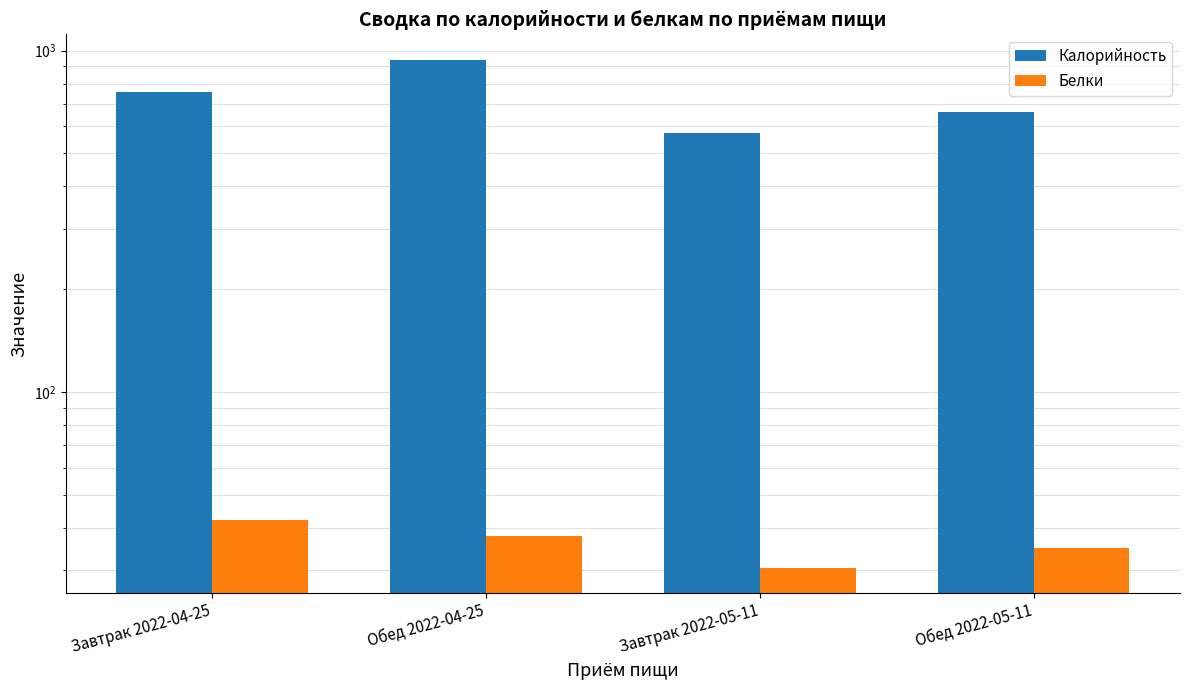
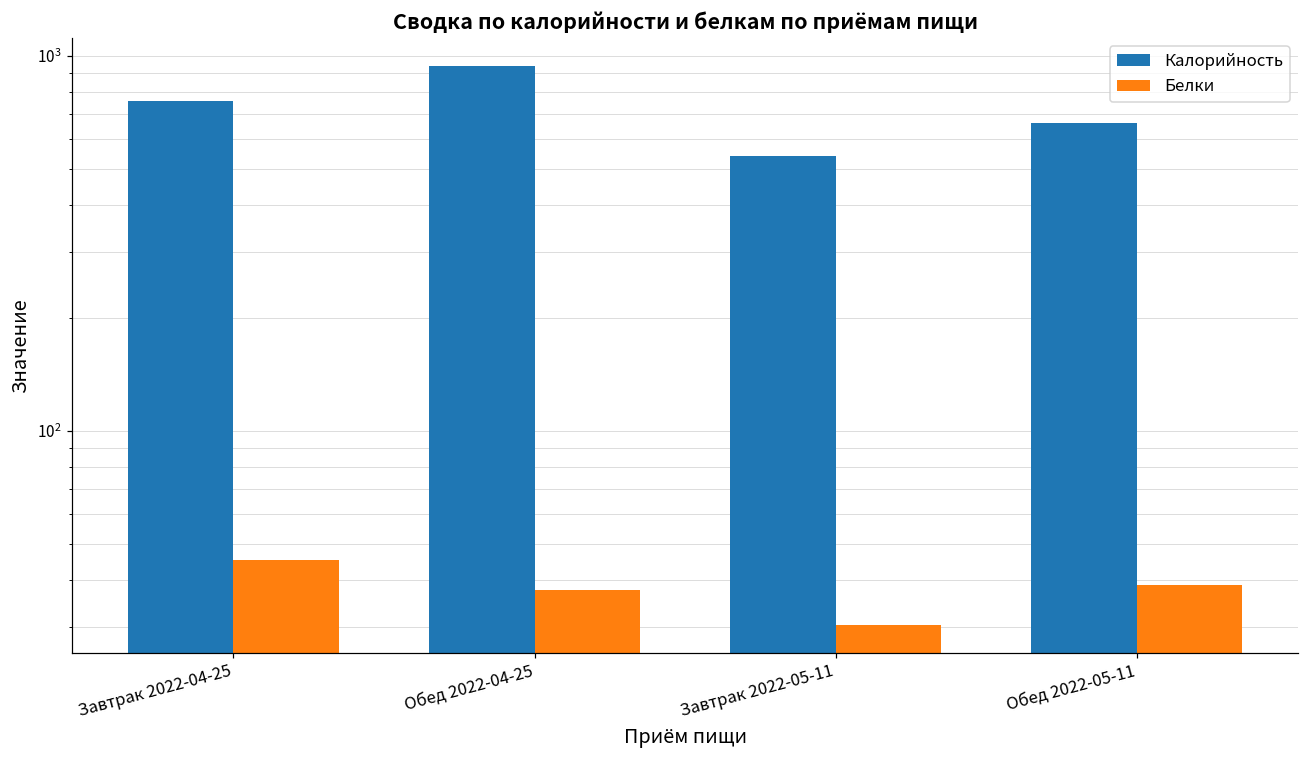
  {
    "Калорийность": {
      "Завтрак 2022-04-25": 760,
      "Обед 2022-04-25": 940,
-     "Завтрак 2022-05-11": 570,
+     "Завтрак 2022-05-11": 540,
      "Обед 2022-05-11": 660
    },
    "Белки": {
-     "Завтрак 2022-04-25": 42,
+     "Завтрак 2022-04-25": 45,
      "Обед 2022-04-25": 38,
      "Завтрак 2022-05-11": 31,
-     "Обед 2022-05-11": 35
+     "Обед 2022-05-11": 39
    }
  }
